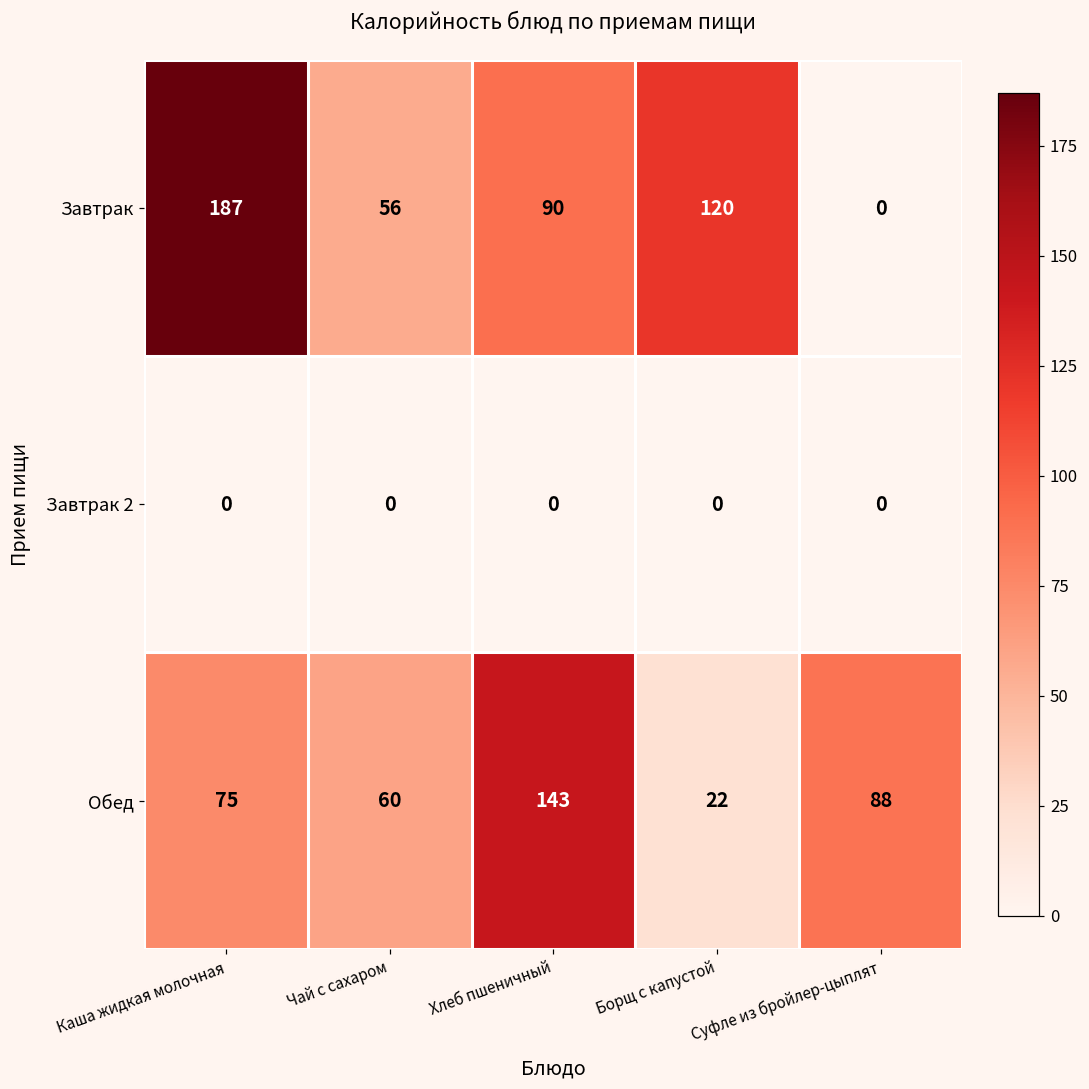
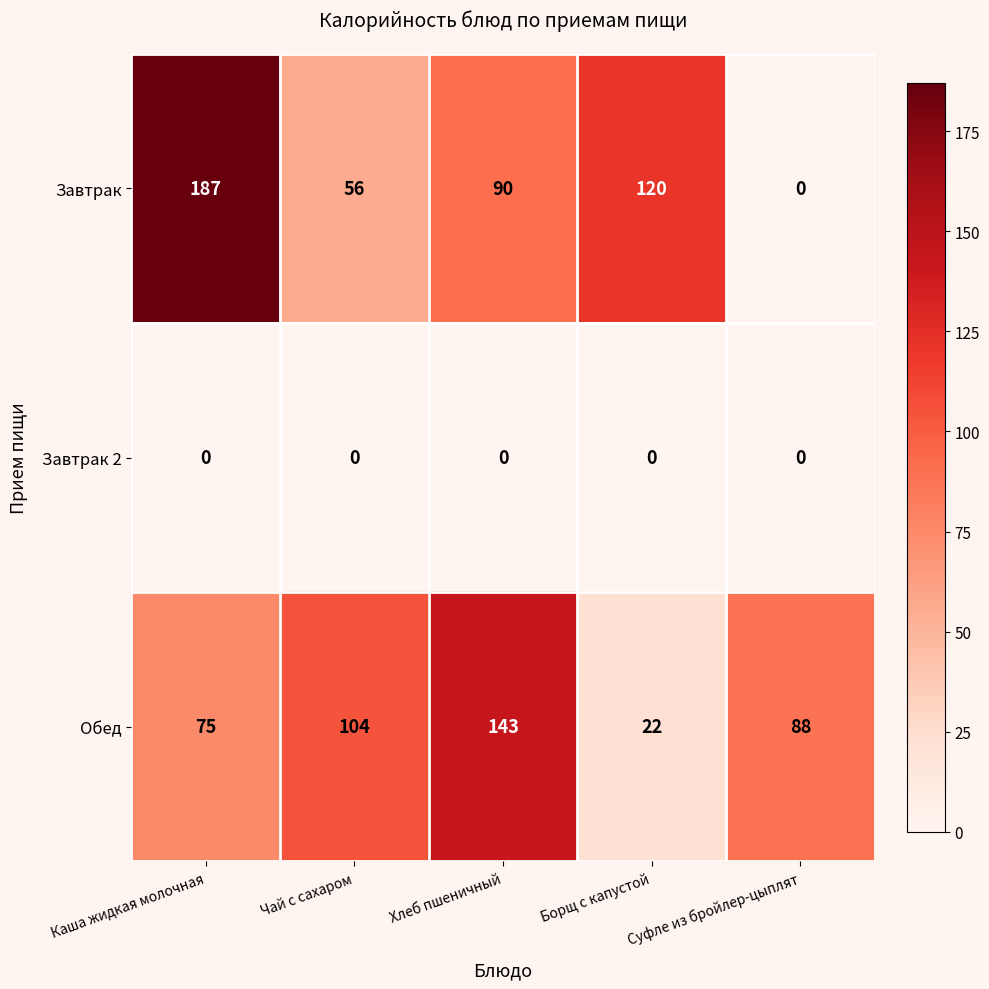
  {
    "Завтрак": {
      "Каша жидкая молочная": 187,
      "Чай с сахаром": 56,
      "Хлеб пшеничный": 90,
      "Борщ с капустой": 120,
      "Суфле из бройлер-цыплят": 0
    },
    "Завтрак 2": {
      "Каша жидкая молочная": 0,
      "Чай с сахаром": 0,
      "Хлеб пшеничный": 0,
      "Борщ с капустой": 0,
      "Суфле из бройлер-цыплят": 0
    },
    "Обед": {
      "Каша жидкая молочная": 75,
-     "Чай с сахаром": 60,
+     "Чай с сахаром": 104,
      "Хлеб пшеничный": 143,
      "Борщ с капустой": 22,
      "Суфле из бройлер-цыплят": 88
    }
  }
